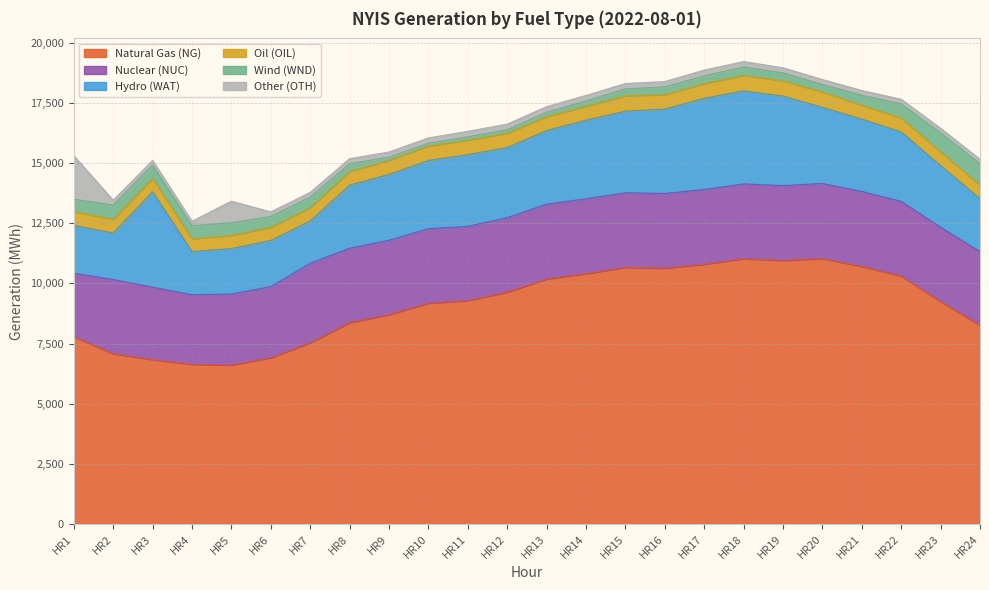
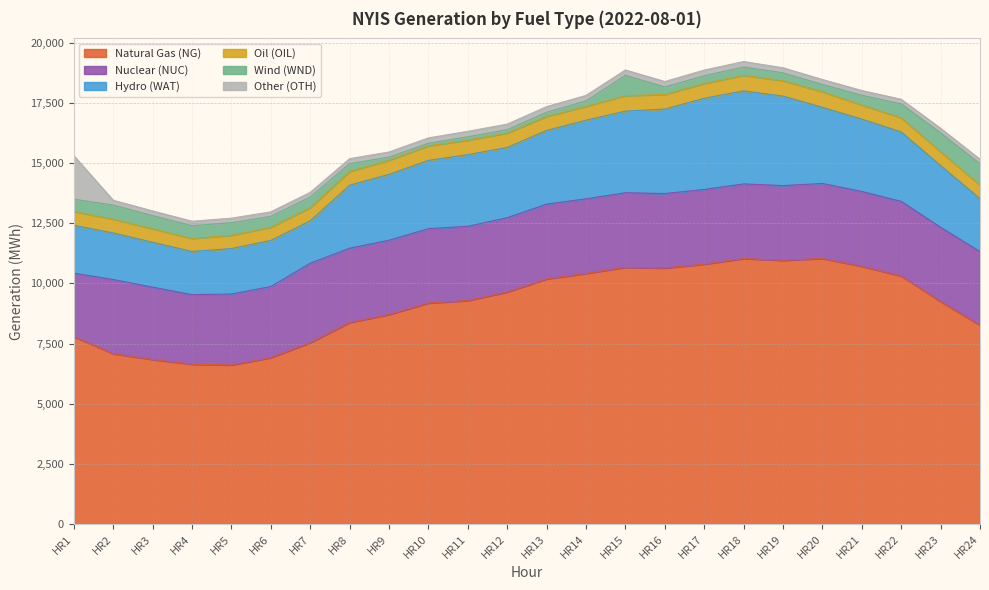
  {
    "Natural Gas (NG)": {
      "HR1": "7,800",
      "HR2": "7,100",
      "HR3": "6,800",
      "HR4": "6,600",
      "HR5": "6,600",
      "HR6": "6,900",
      "HR7": "7,500",
      "HR8": "8,400",
      "HR9": "8,700",
      "HR10": "9,200",
      "HR11": "9,300",
      "HR12": "9,600",
      "HR13": "10,200",
      "HR14": "10,400",
      "HR15": "10,700",
      "HR16": "10,600",
      "HR17": "10,800",
      "HR18": "11,000",
      "HR19": "11,000",
      "HR20": "11,000",
      "HR21": "10,700",
      "HR22": "10,300",
      "HR23": "9,200",
      "HR24": "8,300"
    },
    "Nuclear (NUC)": {
      "HR1": "2,600",
      "HR2": "3,100",
      "HR3": "3,000",
      "HR4": "2,900",
      "HR5": "2,900",
      "HR6": "3,000",
      "HR7": "3,300",
      "HR8": "3,100",
      "HR9": "3,100",
      "HR10": "3,100",
      "HR11": "3,100",
      "HR12": "3,100",
      "HR13": "3,100",
      "HR14": "3,100",
      "HR15": "3,100",
      "HR16": "3,100",
      "HR17": "3,100",
      "HR18": "3,100",
      "HR19": "3,100",
      "HR20": "3,100",
      "HR21": "3,100",
      "HR22": "3,100",
      "HR23": "3,100",
      "HR24": "3,100"
    },
    "Hydro (WAT)": {
      "HR1": "2,000",
      "HR2": "1,900",
-     "HR3": "4,000",
+     "HR3": "1,900",
      "HR4": "1,800",
      "HR5": "1,900",
      "HR6": "1,900",
      "HR7": "1,800",
      "HR8": "2,600",
      "HR9": "2,700",
      "HR10": "2,800",
      "HR11": "3,000",
      "HR12": "2,900",
      "HR13": "3,100",
      "HR14": "3,300",
      "HR15": "3,400",
      "HR16": "3,500",
      "HR17": "3,800",
      "HR18": "3,900",
      "HR19": "3,700",
      "HR20": "3,200",
      "HR21": "3,000",
      "HR22": "2,900",
      "HR23": "2,600",
      "HR24": "2,200"
    },
    "Oil (OIL)": {
      "HR1": "600",
      "HR2": "600",
      "HR3": "600",
      "HR4": "500",
      "HR5": "600",
      "HR6": "600",
      "HR7": "600",
      "HR8": "600",
      "HR9": "600",
      "HR10": "600",
      "HR11": "600",
      "HR12": "600",
      "HR13": "600",
      "HR14": "600",
      "HR15": "600",
      "HR16": "600",
      "HR17": "600",
      "HR18": "600",
      "HR19": "600",
      "HR20": "600",
      "HR21": "600",
      "HR22": "600",
      "HR23": "600",
      "HR24": "600"
    },
    "Wind (WND)": {
      "HR1": "500",
      "HR2": "600",
      "HR3": "500",
      "HR4": "500",
      "HR5": "500",
      "HR6": "500",
      "HR7": "400",
      "HR8": "300",
      "HR9": "100",
      "HR10": "100",
      "HR11": "100",
      "HR12": "100",
      "HR13": "200",
      "HR14": "200",
-     "HR15": "300",
+     "HR15": "800",
      "HR16": "300",
      "HR17": "300",
      "HR18": "300",
      "HR19": "300",
      "HR20": "300",
      "HR21": "400",
      "HR22": "600",
      "HR23": "800",
      "HR24": "900"
    },
    "Other (OTH)": {
      "HR1": "1,800",
      "HR2": "200",
      "HR3": "200",
      "HR4": "200",
-     "HR5": "900",
+     "HR5": "200",
      "HR6": "200",
      "HR7": "200",
      "HR8": "200",
      "HR9": "200",
      "HR10": "200",
      "HR11": "200",
      "HR12": "200",
      "HR13": "200",
      "HR14": "200",
      "HR15": "200",
      "HR16": "200",
      "HR17": "200",
      "HR18": "200",
      "HR19": "200",
      "HR20": "200",
      "HR21": "200",
      "HR22": "200",
      "HR23": "200",
      "HR24": "200"
    }
  }
